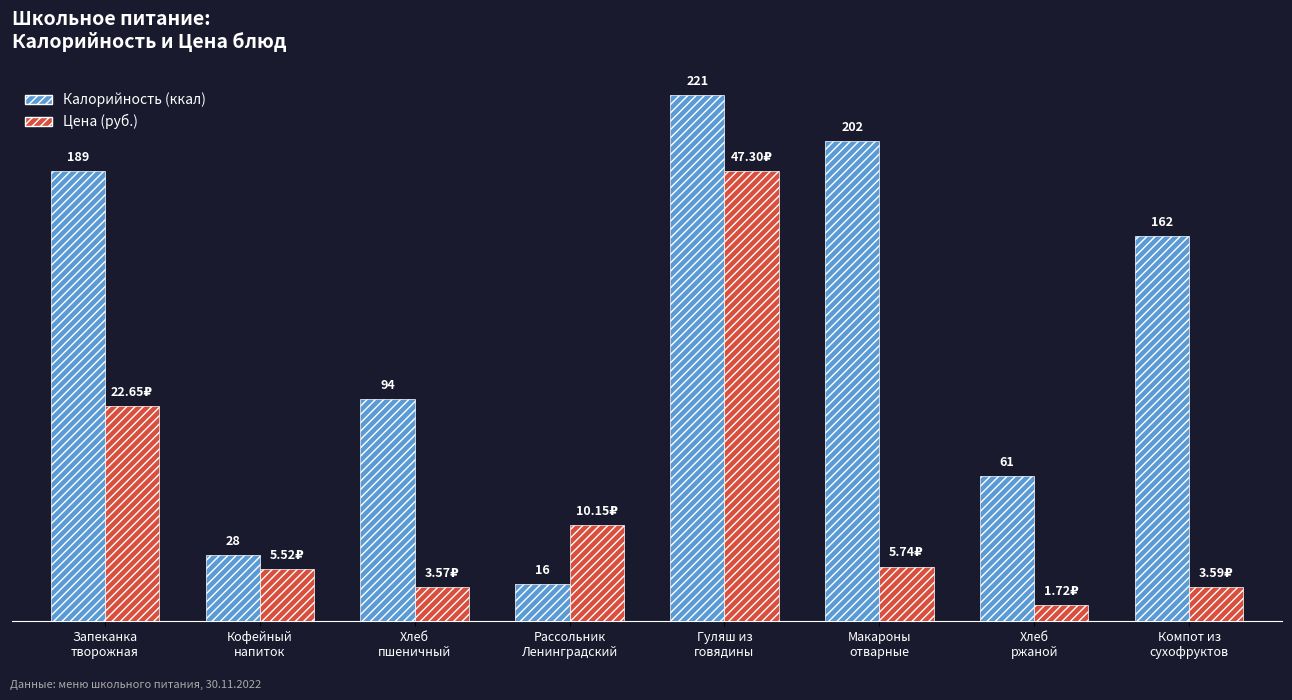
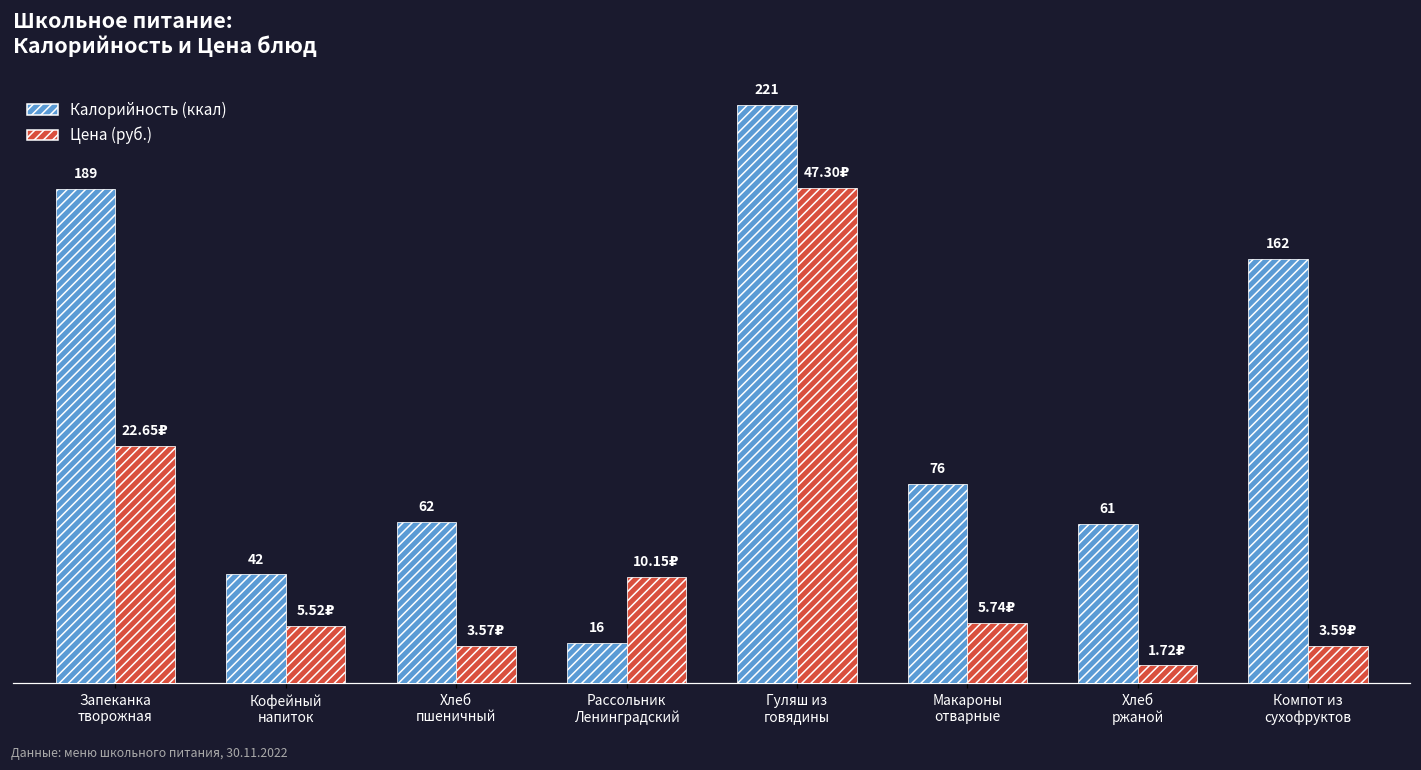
  {
    "Калорийность (ккал)": {
      "Запеканка творожная": 189,
-     "Кофейный напиток": 28,
-     "Хлеб пшеничный": 94,
+     "Кофейный напиток": 42,
+     "Хлеб пшеничный": 62,
      "Рассольник Ленинградский": 16,
      "Гуляш из говядины": 221,
-     "Макароны отварные": 202,
+     "Макароны отварные": 76,
      "Хлеб ржаной": 61,
      "Компот из сухофруктов": 162
    }
  }
